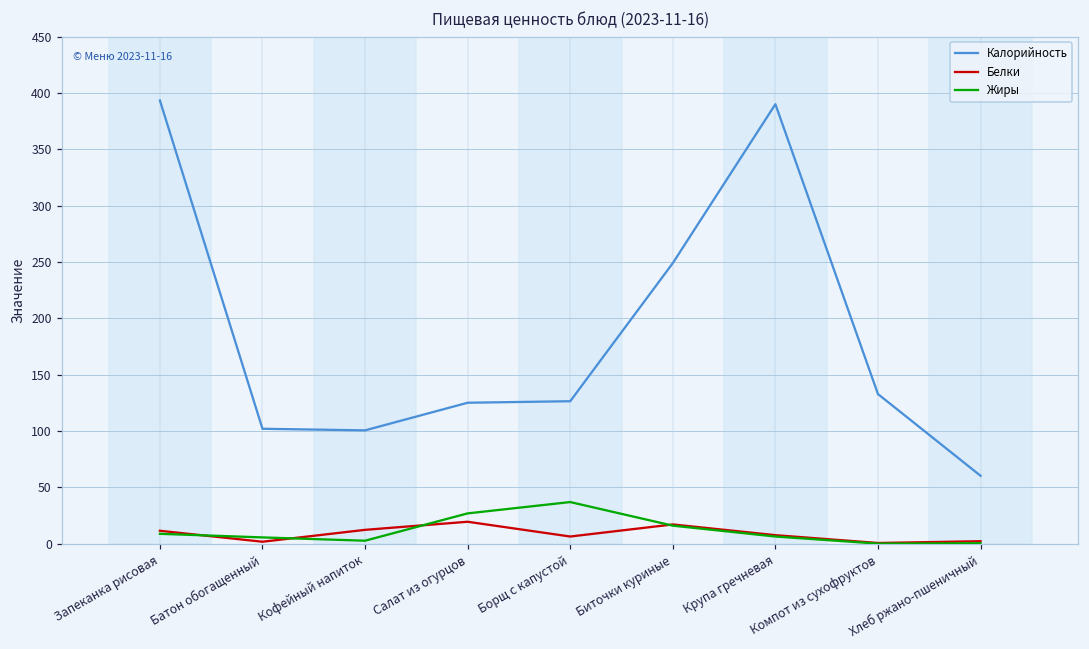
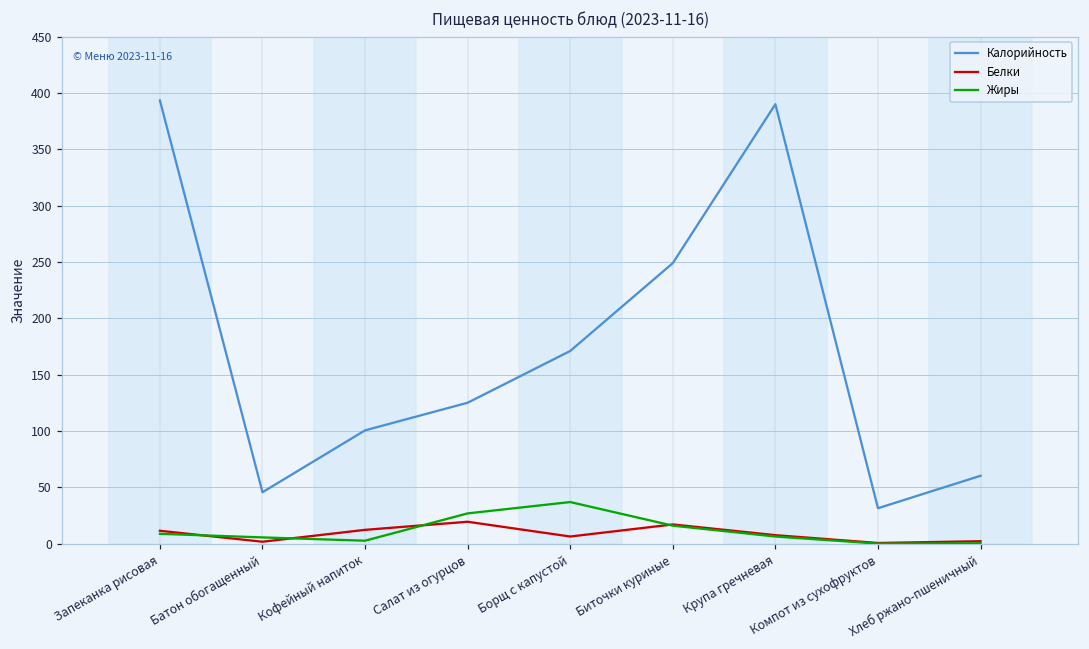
  {
    "Калорийность": {
      "Запеканка рисовая": 393,
-     "Батон обогащенный": 102,
+     "Батон обогащенный": 46,
      "Кофейный напиток": 101,
      "Салат из огурцов": 125,
-     "Борщ с капустой": 126,
+     "Борщ с капустой": 171,
      "Биточки куриные": 249,
      "Крупа гречневая": 390,
-     "Компот из сухофруктов": 133,
+     "Компот из сухофруктов": 32,
      "Хлеб ржано-пшеничный": 60
    },
    "Белки": {
      "Запеканка рисовая": 12,
      "Батон обогащенный": 2,
      "Кофейный напиток": 12,
      "Салат из огурцов": 20,
      "Борщ с капустой": 6
    },
    "Жиры": {
      "Запеканка рисовая": 9,
      "Батон обогащенный": 6,
      "Кофейный напиток": 3,
      "Салат из огурцов": 27,
      "Борщ с капустой": 37
    }
  }
